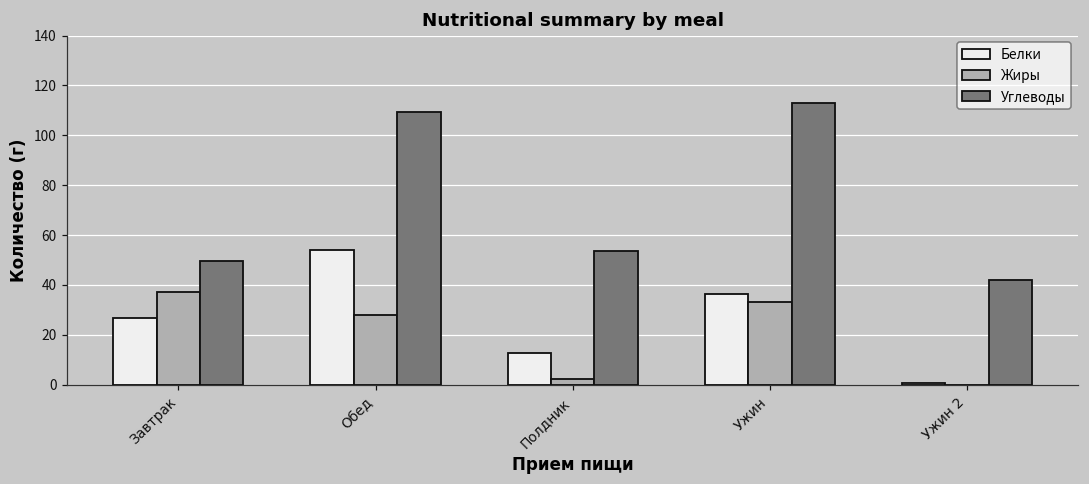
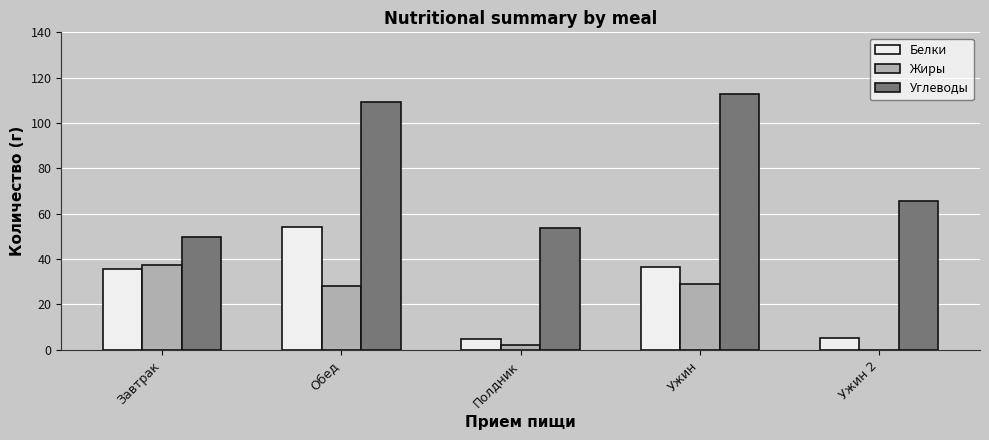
  {
    "Белки": {
-     "Завтрак": 27,
+     "Завтрак": 36,
      "Обед": 54,
-     "Полдник": 13,
+     "Полдник": 5,
      "Ужин": 36,
-     "Ужин 2": 1
+     "Ужин 2": 5
    },
    "Жиры": {
      "Завтрак": 37,
      "Обед": 28,
      "Полдник": 2,
-     "Ужин": 33,
+     "Ужин": 29,
      "Ужин 2": 0
    },
    "Углеводы": {
      "Завтрак": 50,
      "Обед": 109,
      "Полдник": 53,
      "Ужин": 113,
-     "Ужин 2": 42
+     "Ужин 2": 66
    }
  }
